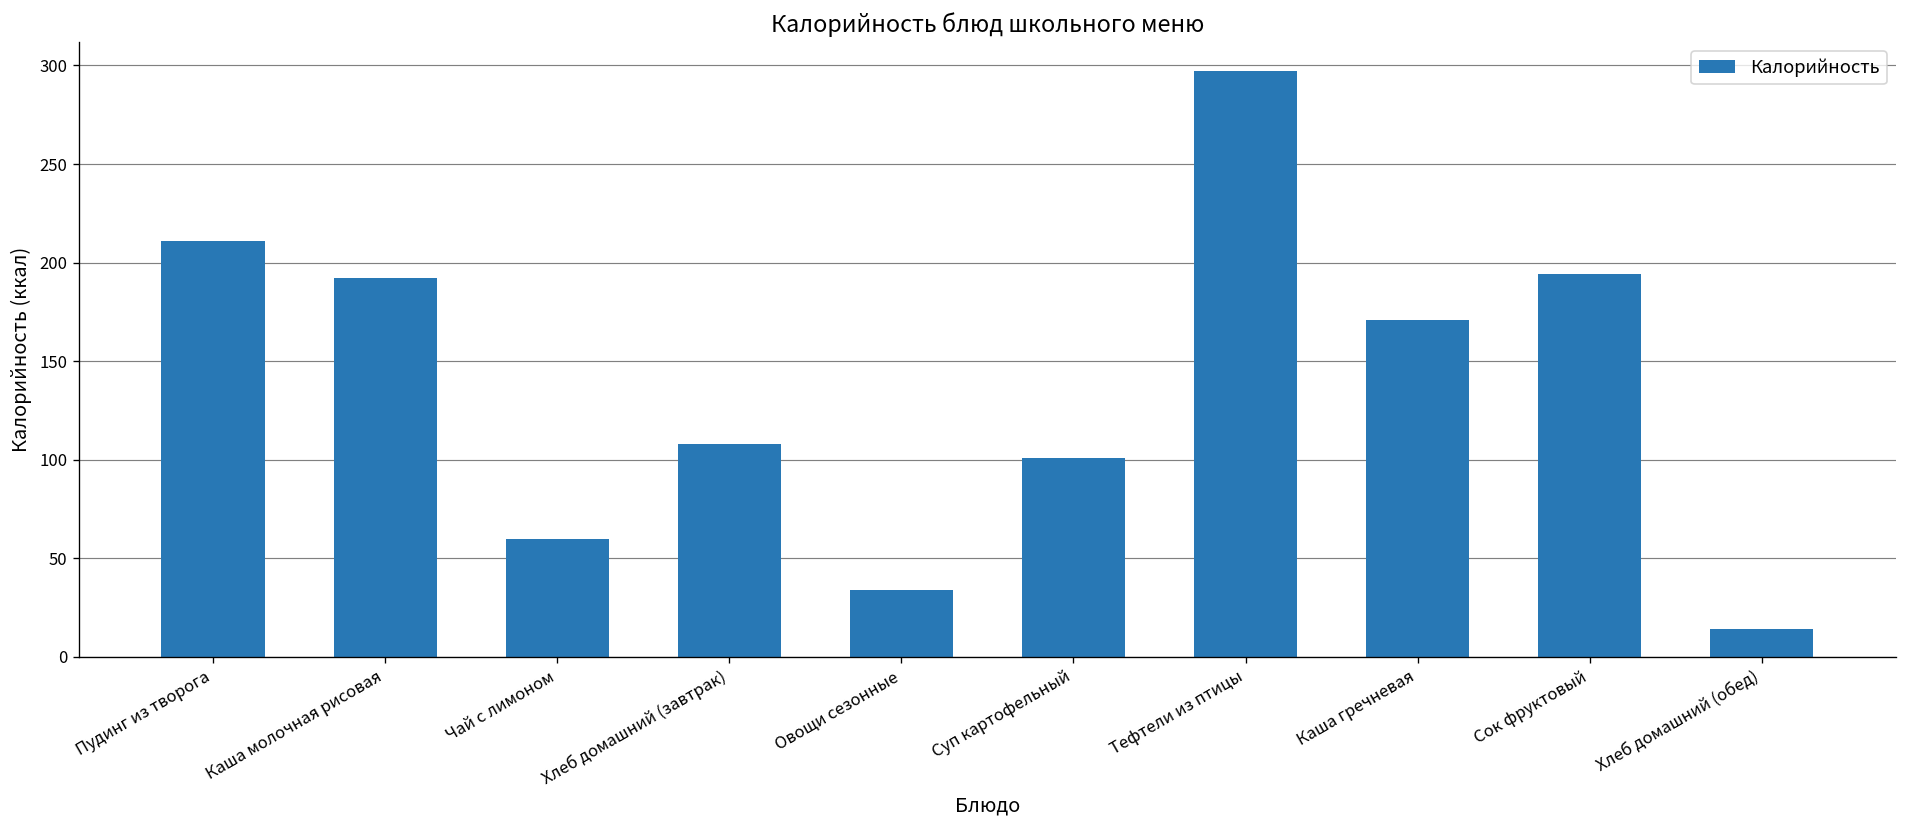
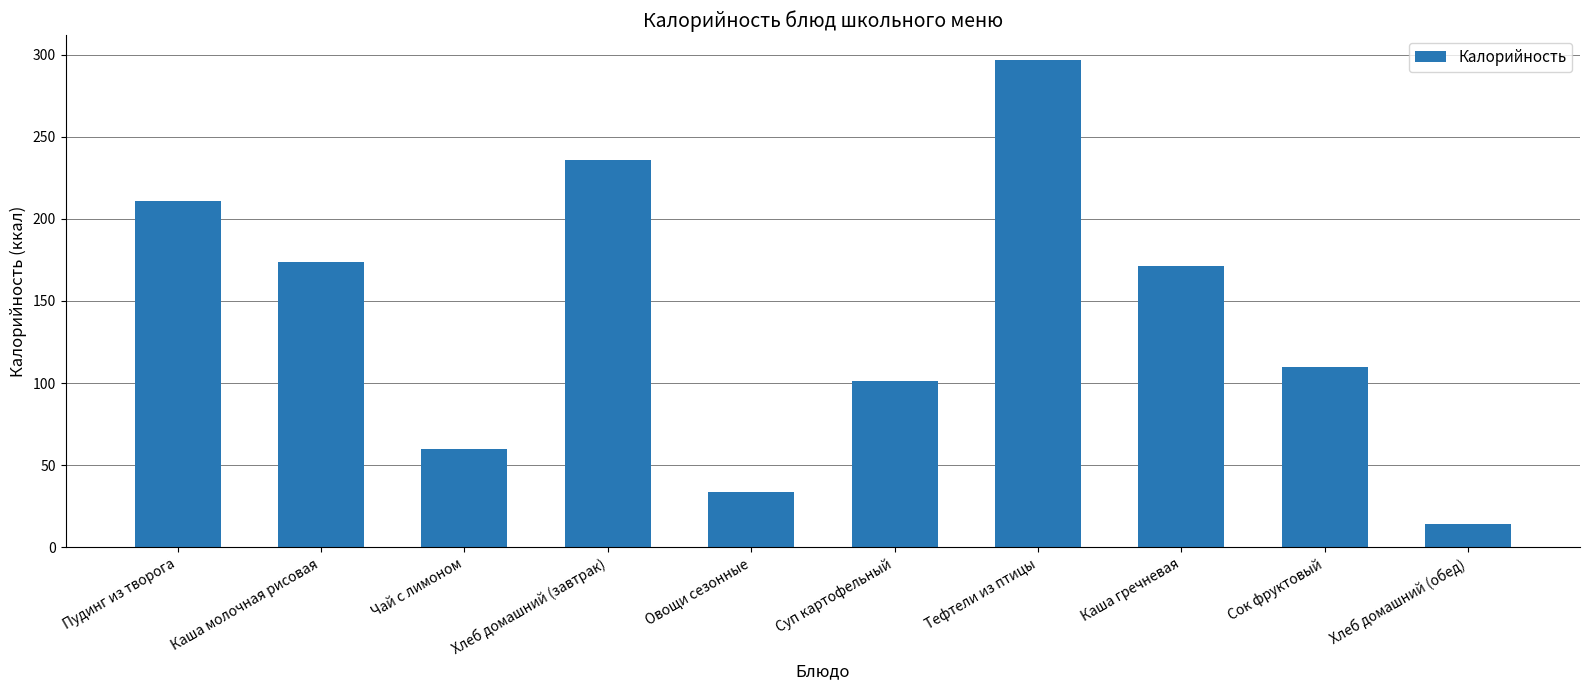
  {
    "Пудинг из творога": 211,
-   "Каша молочная рисовая": 192,
+   "Каша молочная рисовая": 174,
    "Чай с лимоном": 60,
-   "Хлеб домашний (завтрак)": 108,
+   "Хлеб домашний (завтрак)": 236,
    "Овощи сезонные": 34,
    "Суп картофельный": 101,
    "Тефтели из птицы": 297,
    "Каша гречневая": 171,
-   "Сок фруктовый": 194,
+   "Сок фруктовый": 110,
    "Хлеб домашний (обед)": 14
  }
